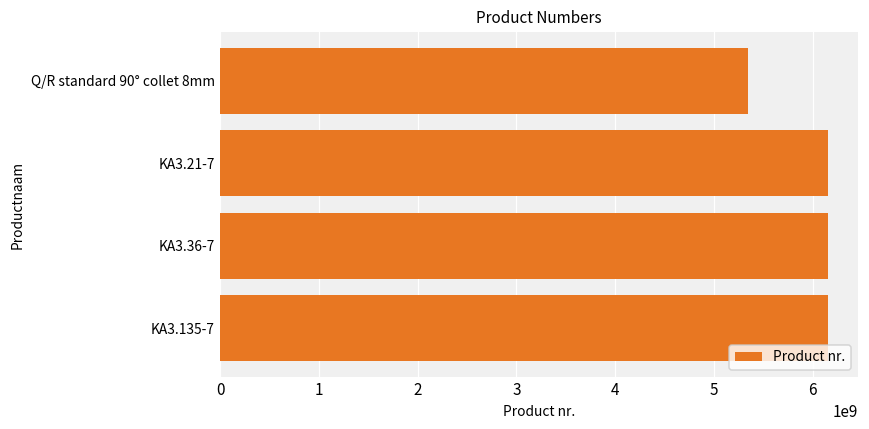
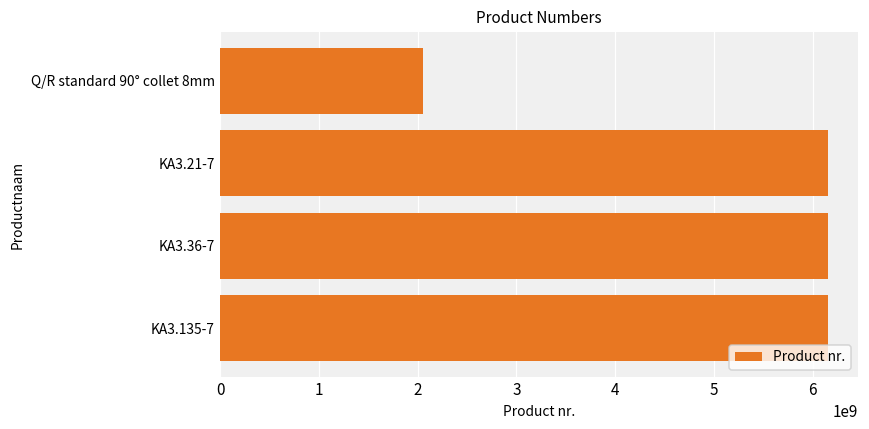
  {
-   "Q/R standard 90° collet 8mm": 5300000000,
+   "Q/R standard 90° collet 8mm": 2100000000,
    "KA3.21-7": 6200000000,
    "KA3.36-7": 6200000000,
    "KA3.135-7": 6200000000
  }
